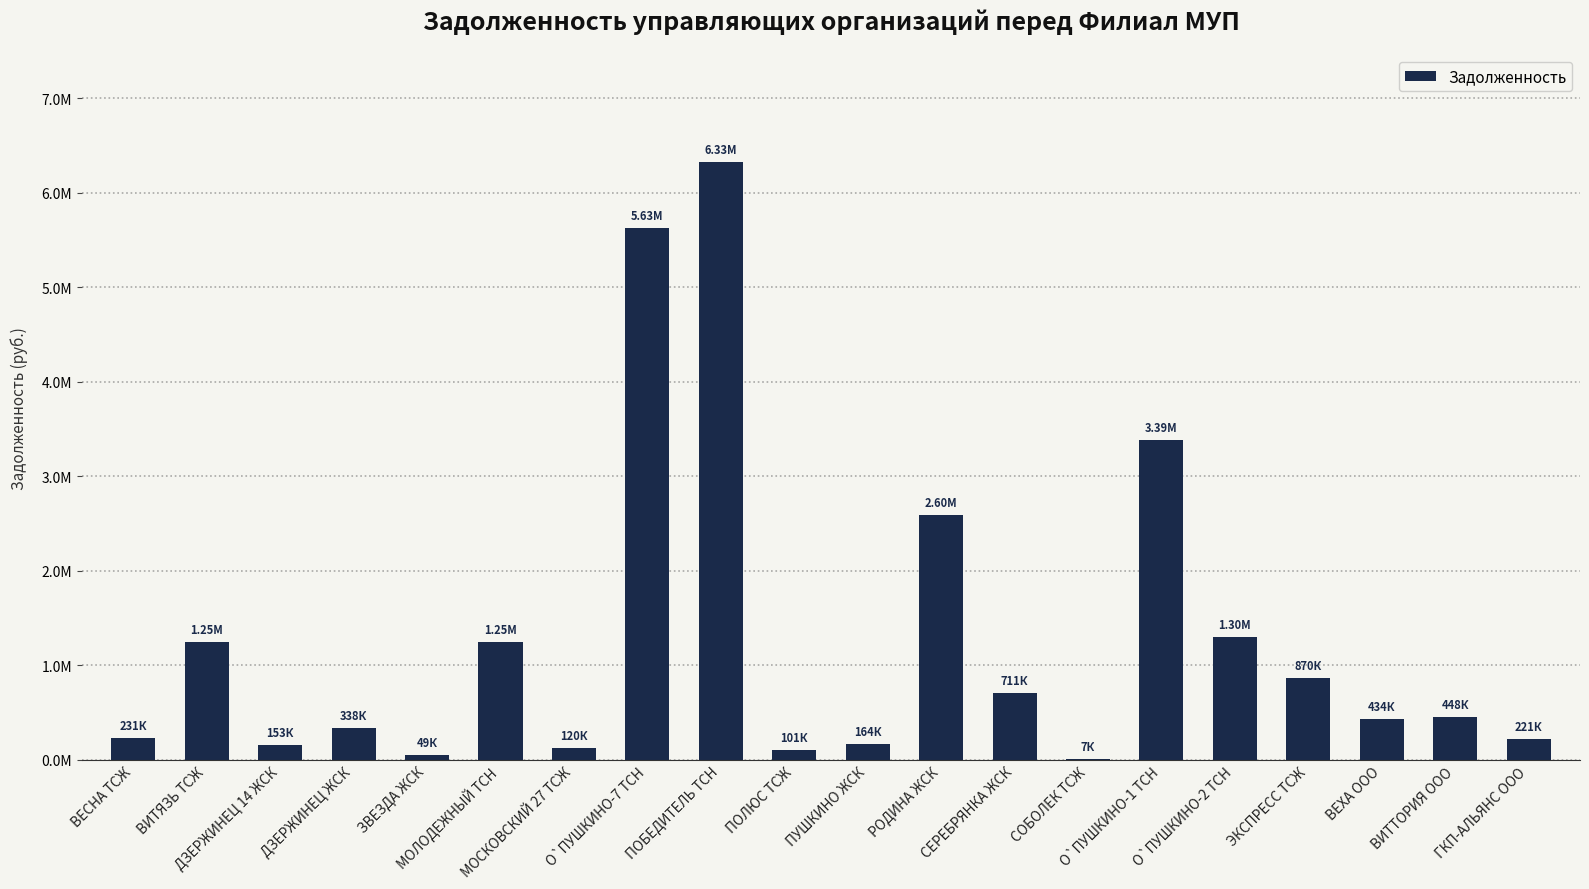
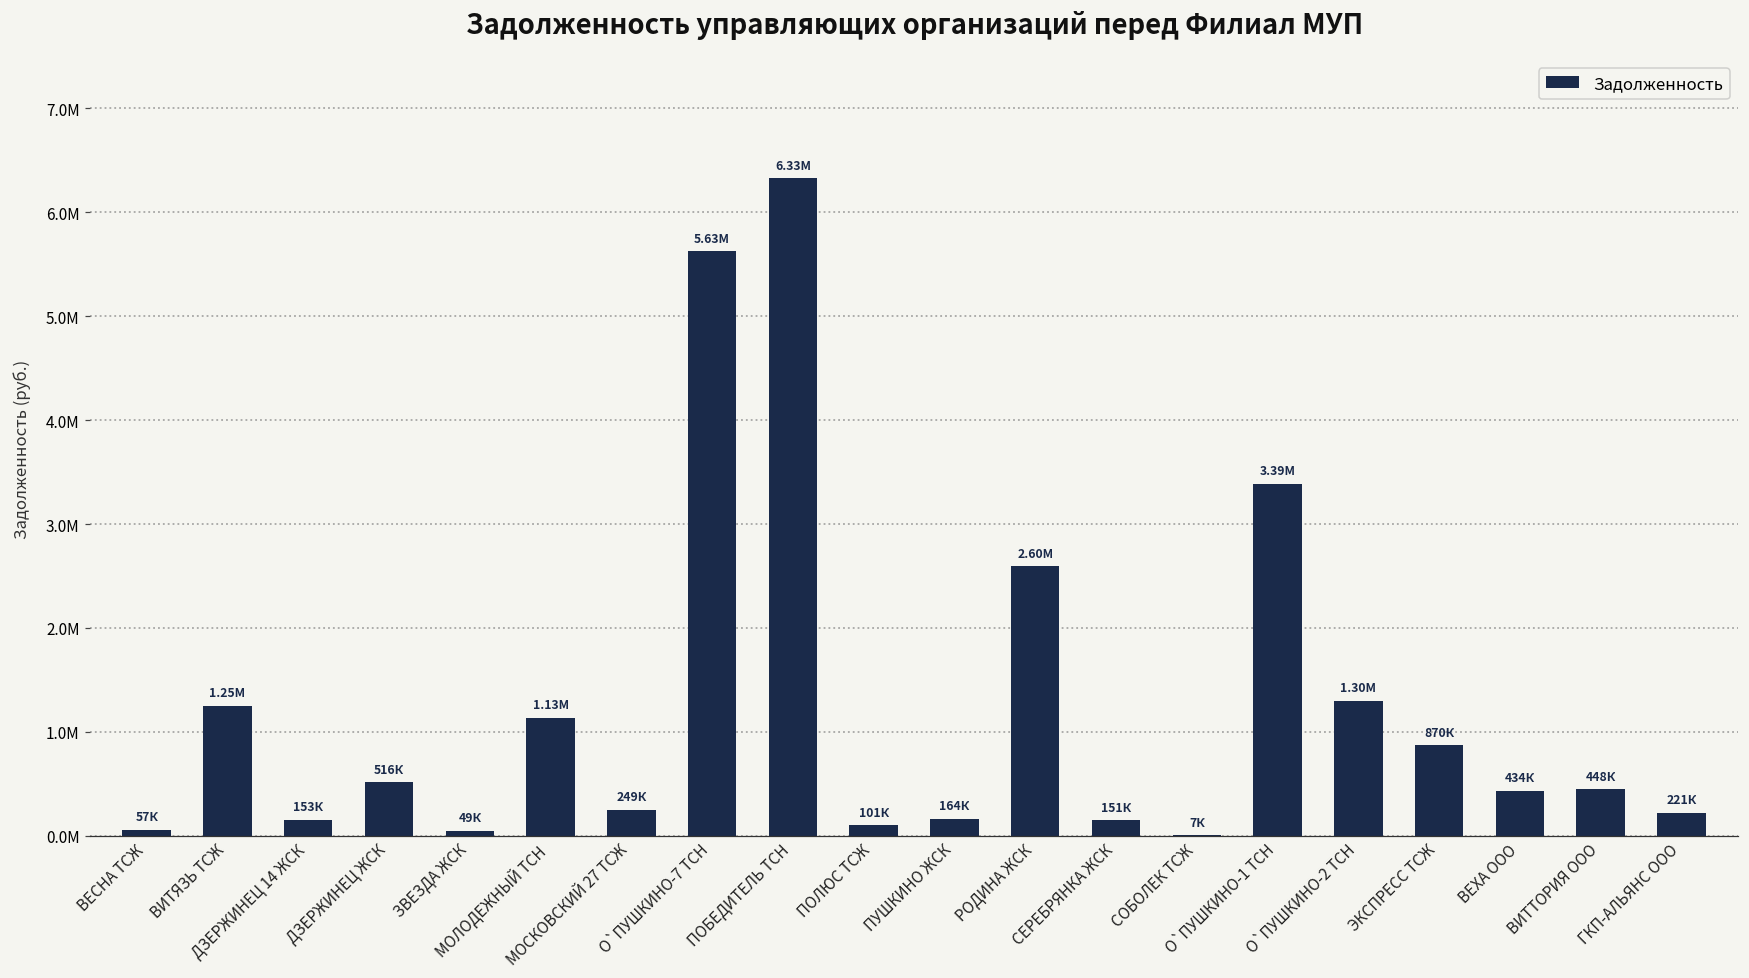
  {
-   "ВЕСНА ТСЖ": "231К",
-   "ДЗЕРЖИНЕЦ ЖСК": "338К",
-   "МОЛОДЕЖНЫЙ ТСН": "1.25М",
-   "МОСКОВСКИЙ 27 ТСЖ": "120К",
-   "СЕРЕБРЯНКА ЖСК": "711К"
+   "ВЕСНА ТСЖ": "57К",
+   "ДЗЕРЖИНЕЦ ЖСК": "516К",
+   "МОЛОДЕЖНЫЙ ТСН": "1.13М",
+   "МОСКОВСКИЙ 27 ТСЖ": "249К",
+   "СЕРЕБРЯНКА ЖСК": "151К"
  }
